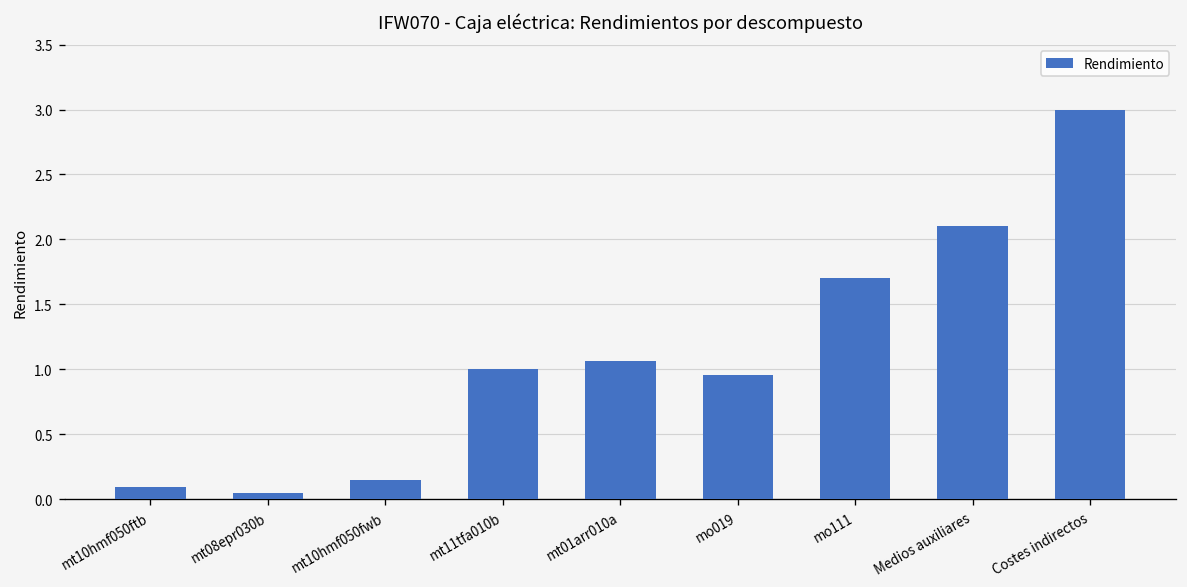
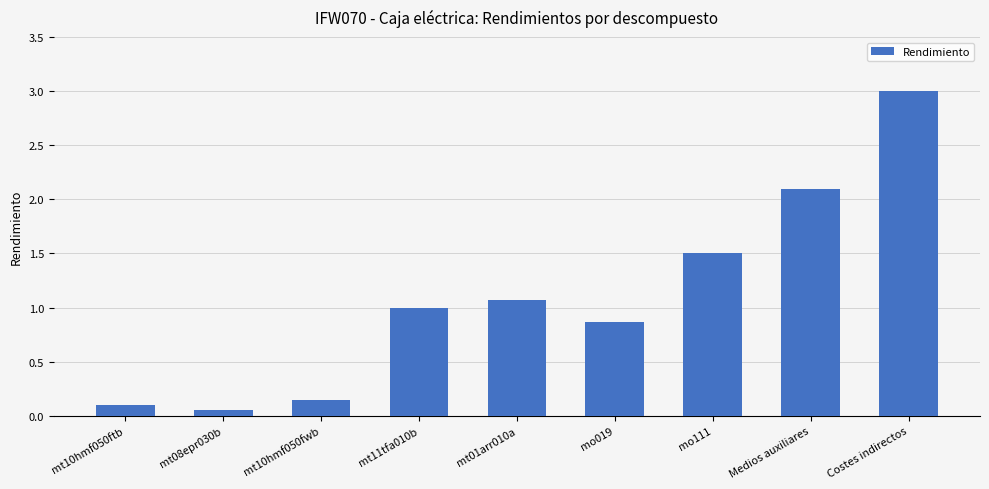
  {
    "mt10hmf050ftb": 0.10,
    "mt08epr030b": 0.05,
    "mt10hmf050fwb": 0.15,
    "mt11tfa010b": 1.00,
    "mt01arr010a": 1.07,
-   "mo019": 0.96,
-   "mo111": 1.7,
+   "mo019": 0.87,
+   "mo111": 1.5,
    "Medios auxiliares": 2.10,
    "Costes indirectos": 3.00
  }
